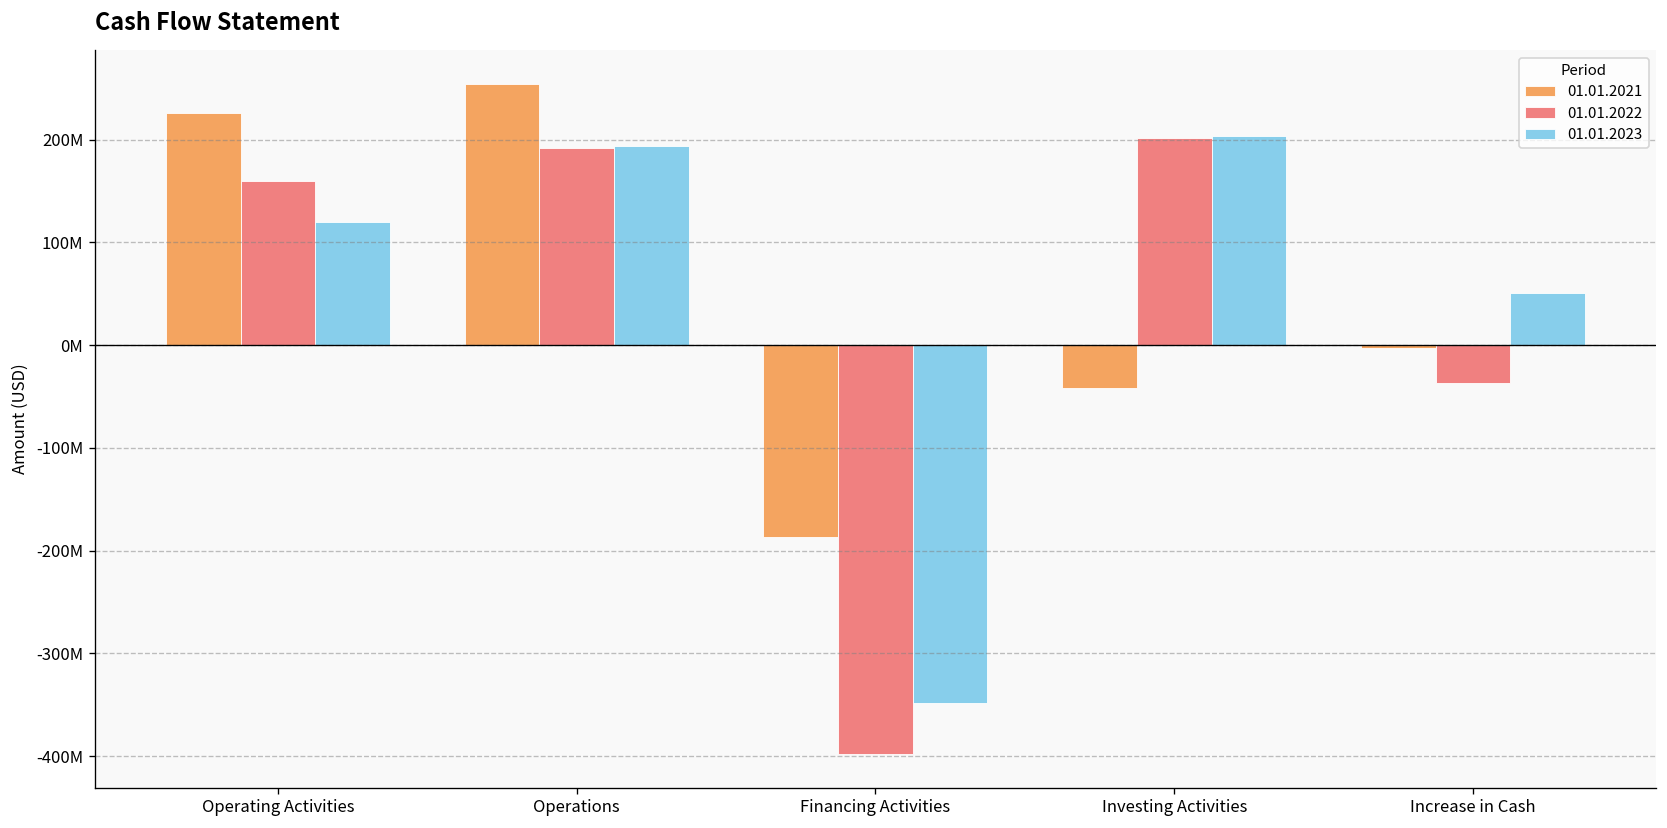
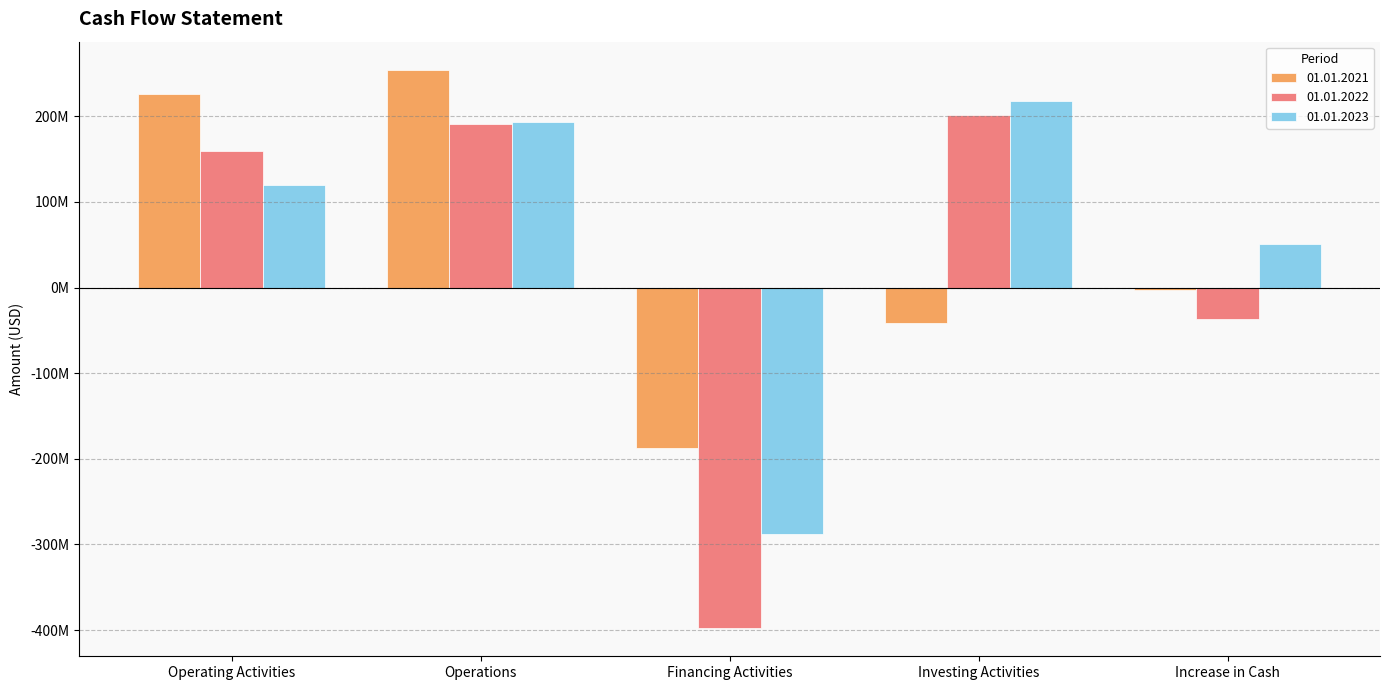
  {
    "01.01.2023": {
      "Operating Activities": 120000000,
      "Operations": 190000000,
-     "Financing Activities": -350000000,
-     "Investing Activities": 200000000,
+     "Financing Activities": -290000000,
+     "Investing Activities": 220000000,
      "Increase in Cash": 50000000
    }
  }
